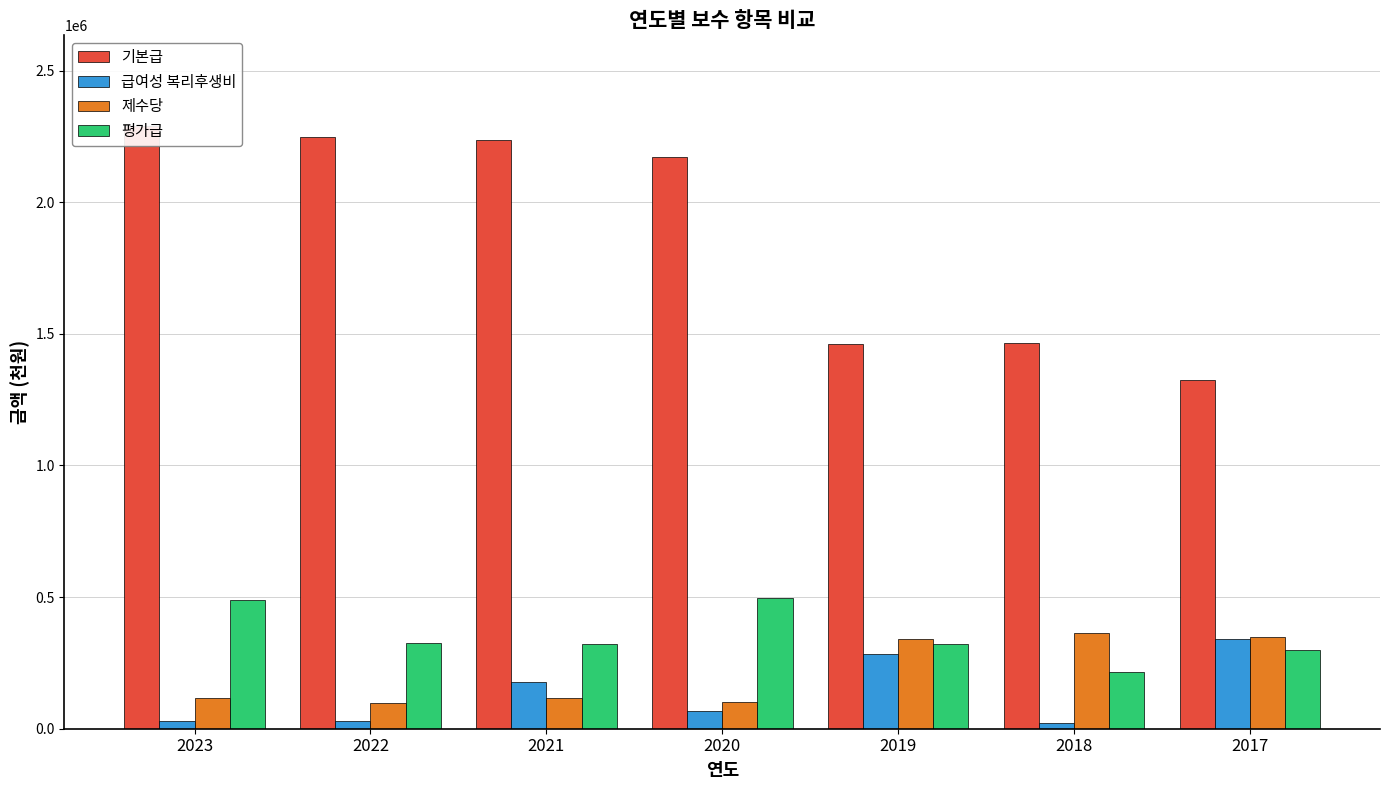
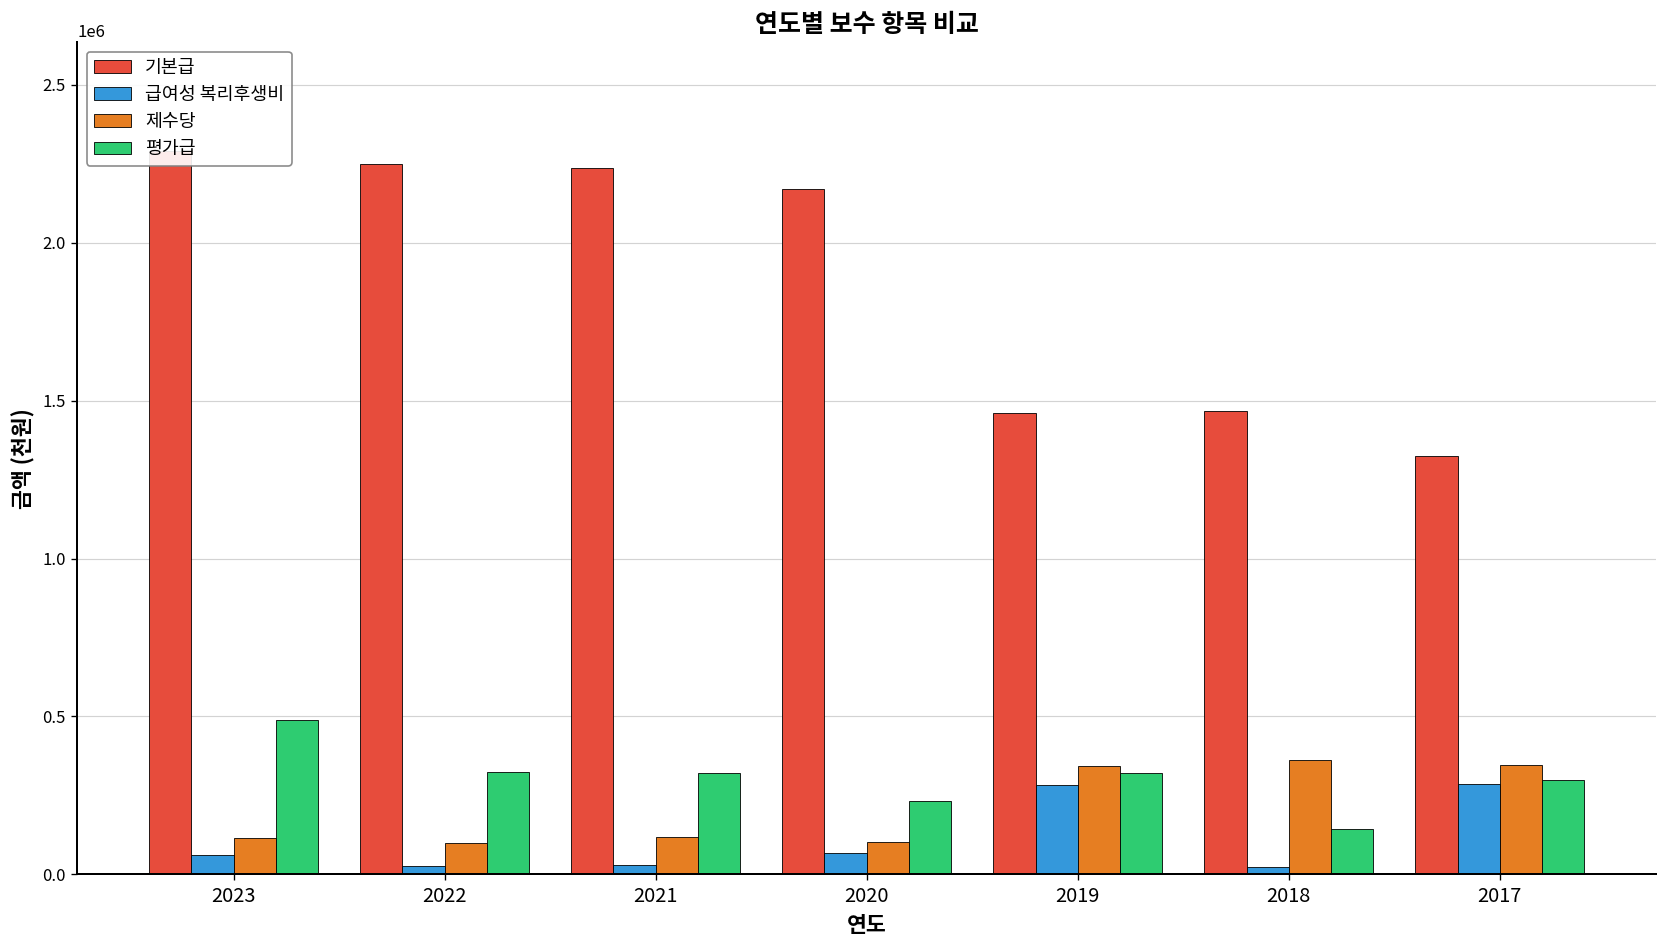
  {
    "급여성 복리후생비": {
-     "2023": 30000,
+     "2023": 60000,
      "2022": 30000,
-     "2021": 180000,
+     "2021": 30000,
      "2020": 70000,
      "2019": 280000,
      "2018": 20000,
-     "2017": 340000
+     "2017": 280000
    },
    "평가급": {
      "2023": 490000,
      "2022": 320000,
      "2021": 320000,
-     "2020": 500000,
+     "2020": 230000,
      "2019": 320000,
-     "2018": 220000,
+     "2018": 140000,
      "2017": 300000
    }
  }
